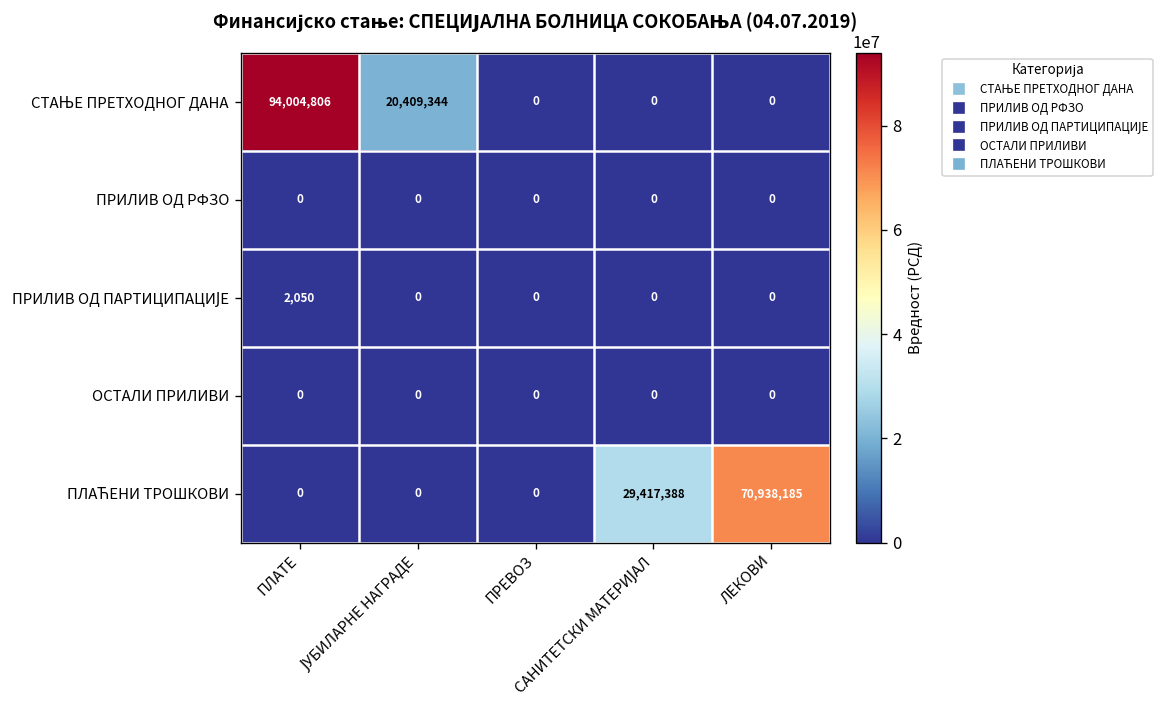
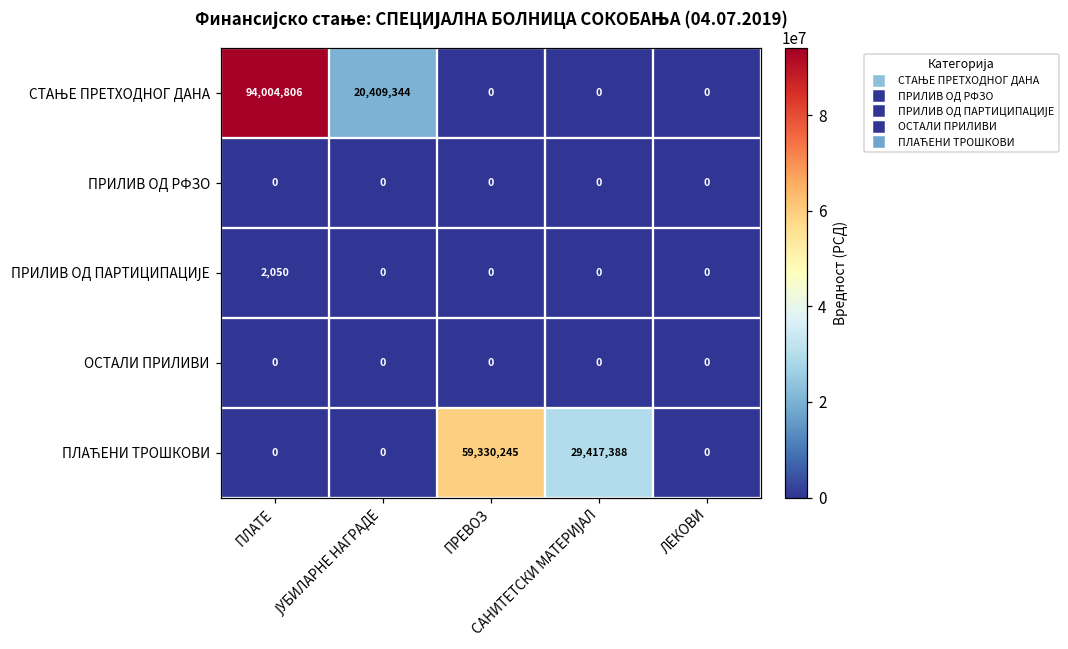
  {
    "СТАЊЕ ПРЕТХОДНОГ ДАНА": {
      "ПЛАТЕ": "94,004,806",
      "ЈУБИЛАРНЕ НАГРАДЕ": "20,409,344",
      "ПРЕВОЗ": "0",
      "САНИТЕТСКИ МАТЕРИЈАЛ": "0",
      "ЛЕКОВИ": "0"
    },
    "ПРИЛИВ ОД РФЗО": {
      "ПЛАТЕ": "0",
      "ЈУБИЛАРНЕ НАГРАДЕ": "0",
      "ПРЕВОЗ": "0",
      "САНИТЕТСКИ МАТЕРИЈАЛ": "0",
      "ЛЕКОВИ": "0"
    },
    "ПРИЛИВ ОД ПАРТИЦИПАЦИЈЕ": {
      "ПЛАТЕ": "2,050",
      "ЈУБИЛАРНЕ НАГРАДЕ": "0",
      "ПРЕВОЗ": "0",
      "САНИТЕТСКИ МАТЕРИЈАЛ": "0",
      "ЛЕКОВИ": "0"
    },
    "ОСТАЛИ ПРИЛИВИ": {
      "ПЛАТЕ": "0",
      "ЈУБИЛАРНЕ НАГРАДЕ": "0",
      "ПРЕВОЗ": "0",
      "САНИТЕТСКИ МАТЕРИЈАЛ": "0",
      "ЛЕКОВИ": "0"
    },
    "ПЛАЋЕНИ ТРОШКОВИ": {
      "ПЛАТЕ": "0",
      "ЈУБИЛАРНЕ НАГРАДЕ": "0",
-     "ПРЕВОЗ": "0",
+     "ПРЕВОЗ": "59,330,245",
      "САНИТЕТСКИ МАТЕРИЈАЛ": "29,417,388",
-     "ЛЕКОВИ": "70,938,185"
+     "ЛЕКОВИ": "0"
    }
  }
